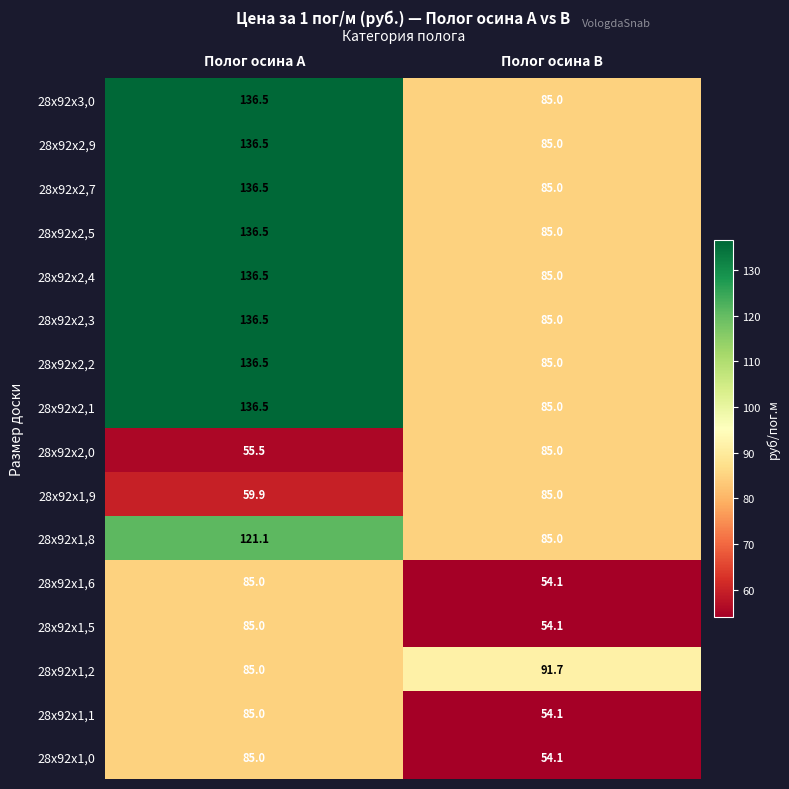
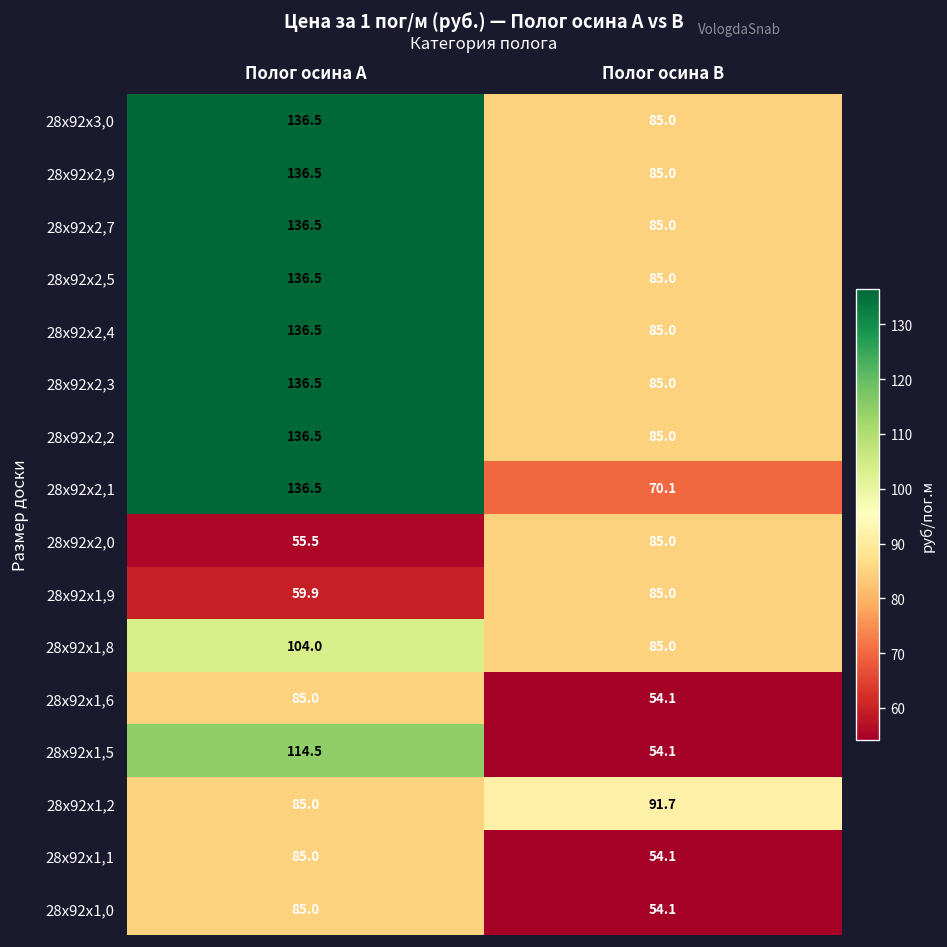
  {
    "28х92х3,0": {
      "Полог осина А": 136.5,
      "Полог осина В": 85.0
    },
    "28х92х2,9": {
      "Полог осина А": 136.5,
      "Полог осина В": 85.0
    },
    "28х92х2,7": {
      "Полог осина А": 136.5,
      "Полог осина В": 85.0
    },
    "28х92х2,5": {
      "Полог осина А": 136.5,
      "Полог осина В": 85.0
    },
    "28х92х2,4": {
      "Полог осина А": 136.5,
      "Полог осина В": 85.0
    },
    "28х92х2,3": {
      "Полог осина А": 136.5,
      "Полог осина В": 85.0
    },
    "28х92х2,2": {
      "Полог осина А": 136.5,
      "Полог осина В": 85.0
    },
    "28х92х2,1": {
      "Полог осина А": 136.5,
-     "Полог осина В": 85.0
+     "Полог осина В": 70.1
    },
    "28х92х2,0": {
      "Полог осина А": 55.5,
      "Полог осина В": 85.0
    },
    "28х92х1,9": {
      "Полог осина А": 59.9,
      "Полог осина В": 85.0
    },
    "28х92х1,8": {
-     "Полог осина А": 121.1,
+     "Полог осина А": 104.0,
      "Полог осина В": 85.0
    },
    "28х92х1,6": {
      "Полог осина А": 85.0,
      "Полог осина В": 54.1
    },
    "28х92х1,5": {
-     "Полог осина А": 85.0,
+     "Полог осина А": 114.5,
      "Полог осина В": 54.1
    },
    "28х92х1,2": {
      "Полог осина А": 85.0,
      "Полог осина В": 91.7
    },
    "28х92х1,1": {
      "Полог осина А": 85.0,
      "Полог осина В": 54.1
    },
    "28х92х1,0": {
      "Полог осина А": 85.0,
      "Полог осина В": 54.1
    }
  }
